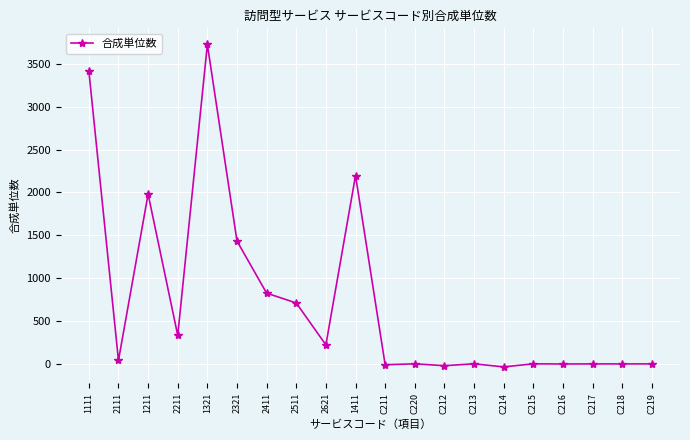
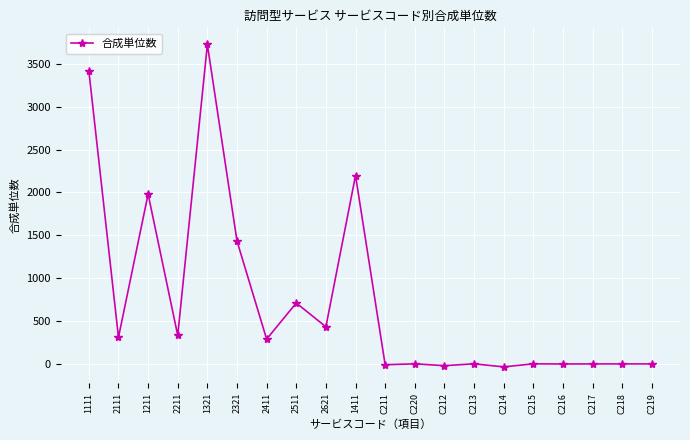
  {
    "1111": 3400,
-   "2111": 0,
+   "2111": 300,
    "1211": 2000,
    "2211": 300,
    "1321": 3700,
    "2321": 1400,
-   "2411": 800,
+   "2411": 300,
    "2511": 700,
-   "2621": 200,
+   "2621": 400,
    "1411": 2200,
    "C211": 0,
    "C220": 0,
    "C212": 0,
    "C213": 0,
    "C214": 0,
    "C215": 0,
    "C216": 0,
    "C217": 0,
    "C218": 0,
    "C219": 0
  }
